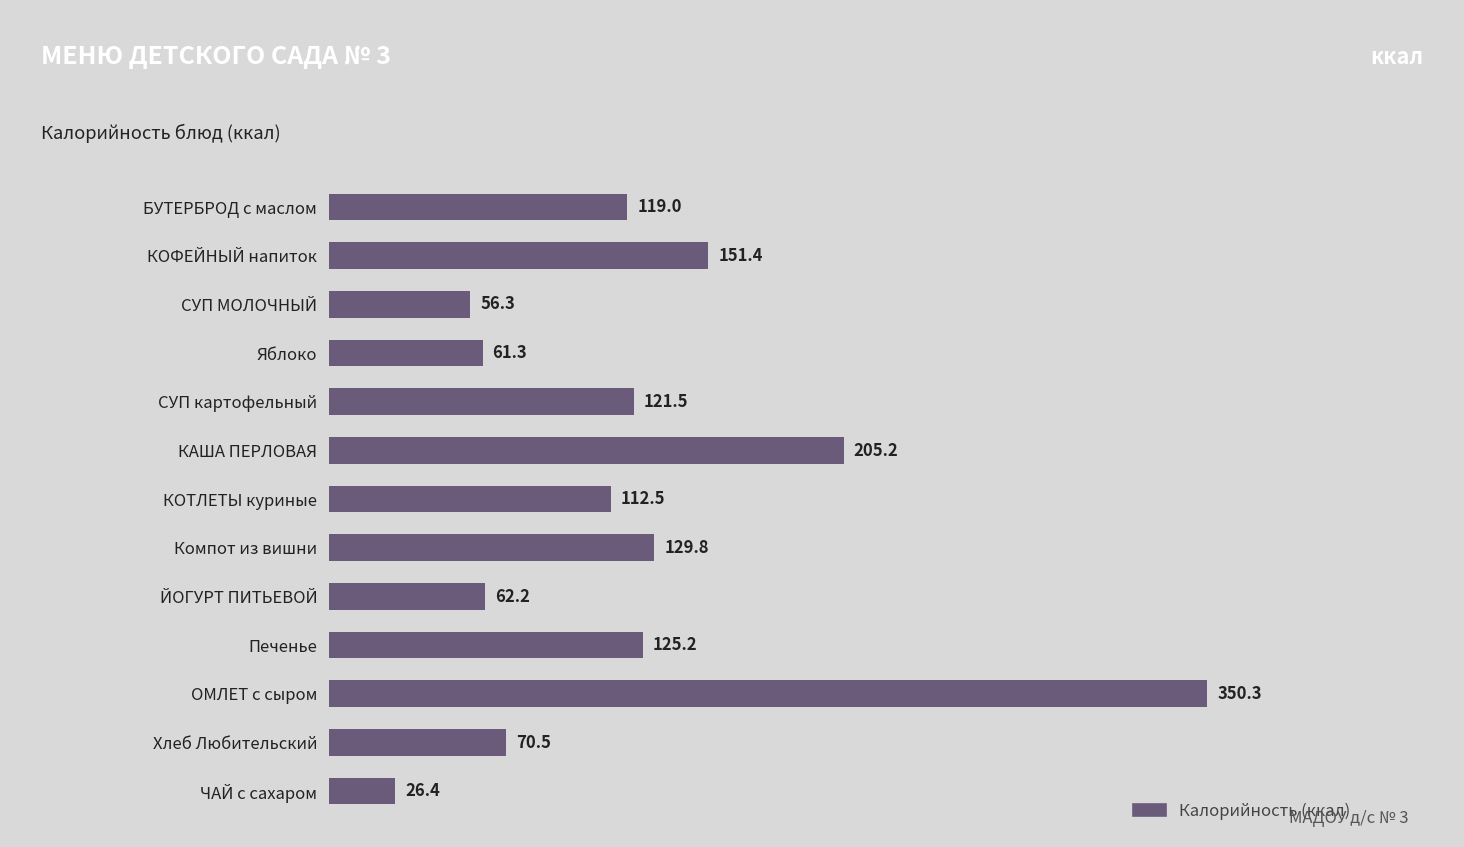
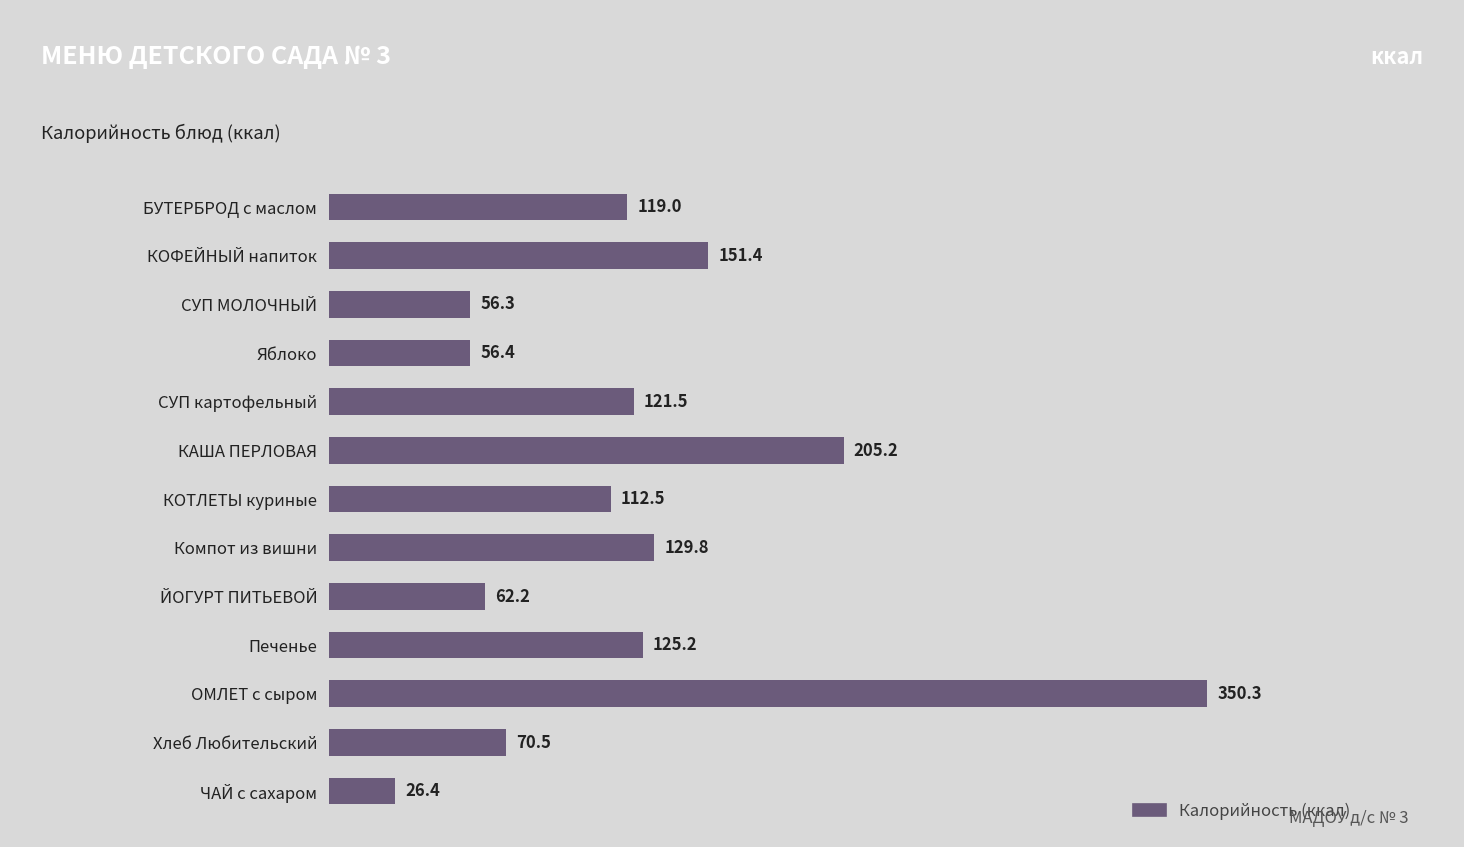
  {
    "БУТЕРБРОД с маслом": 119.0,
    "КОФЕЙНЫЙ напиток": 151.4,
    "СУП МОЛОЧНЫЙ": 56.3,
-   "Яблоко": 61.3,
+   "Яблоко": 56.4,
    "СУП картофельный": 121.5,
    "КАША ПЕРЛОВАЯ": 205.2,
    "КОТЛЕТЫ куриные": 112.5,
    "Компот из вишни": 129.8,
    "ЙОГУРТ ПИТЬЕВОЙ": 62.2,
    "Печенье": 125.2,
    "ОМЛЕТ с сыром": 350.3,
    "Хлеб Любительский": 70.5,
    "ЧАЙ с сахаром": 26.4
  }
